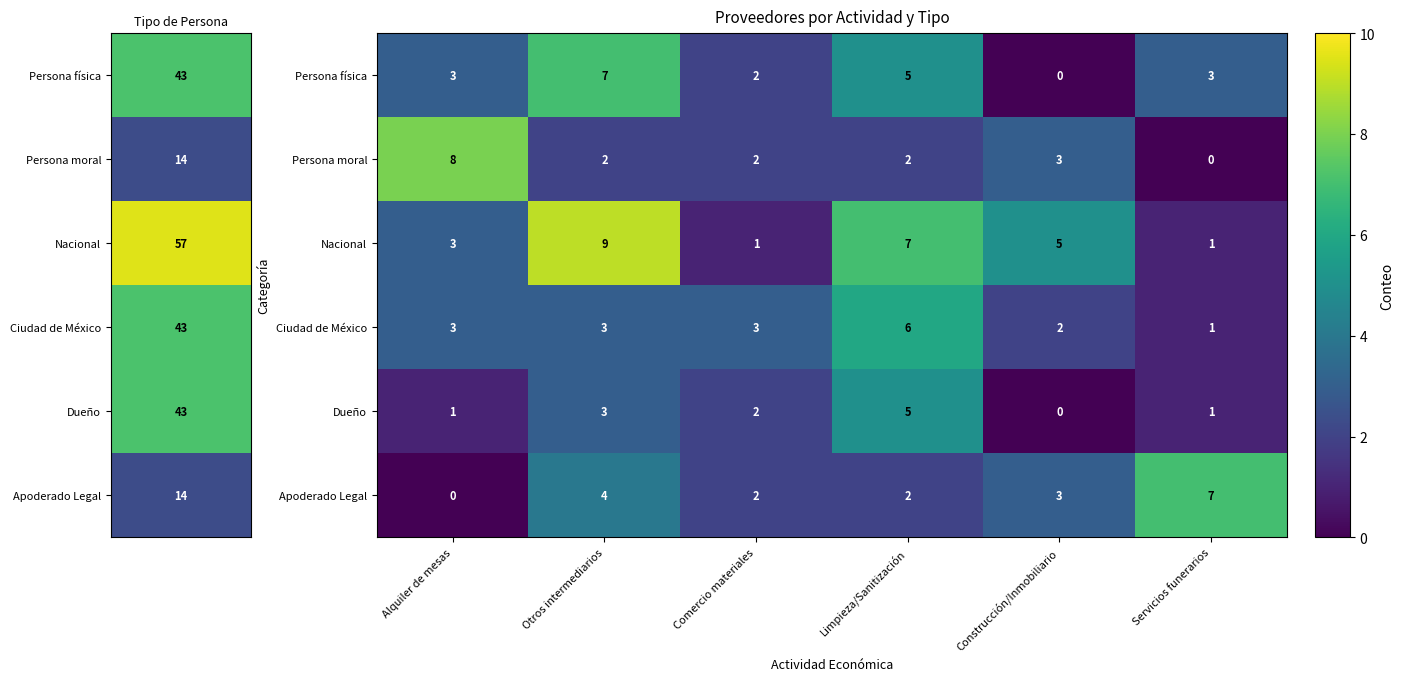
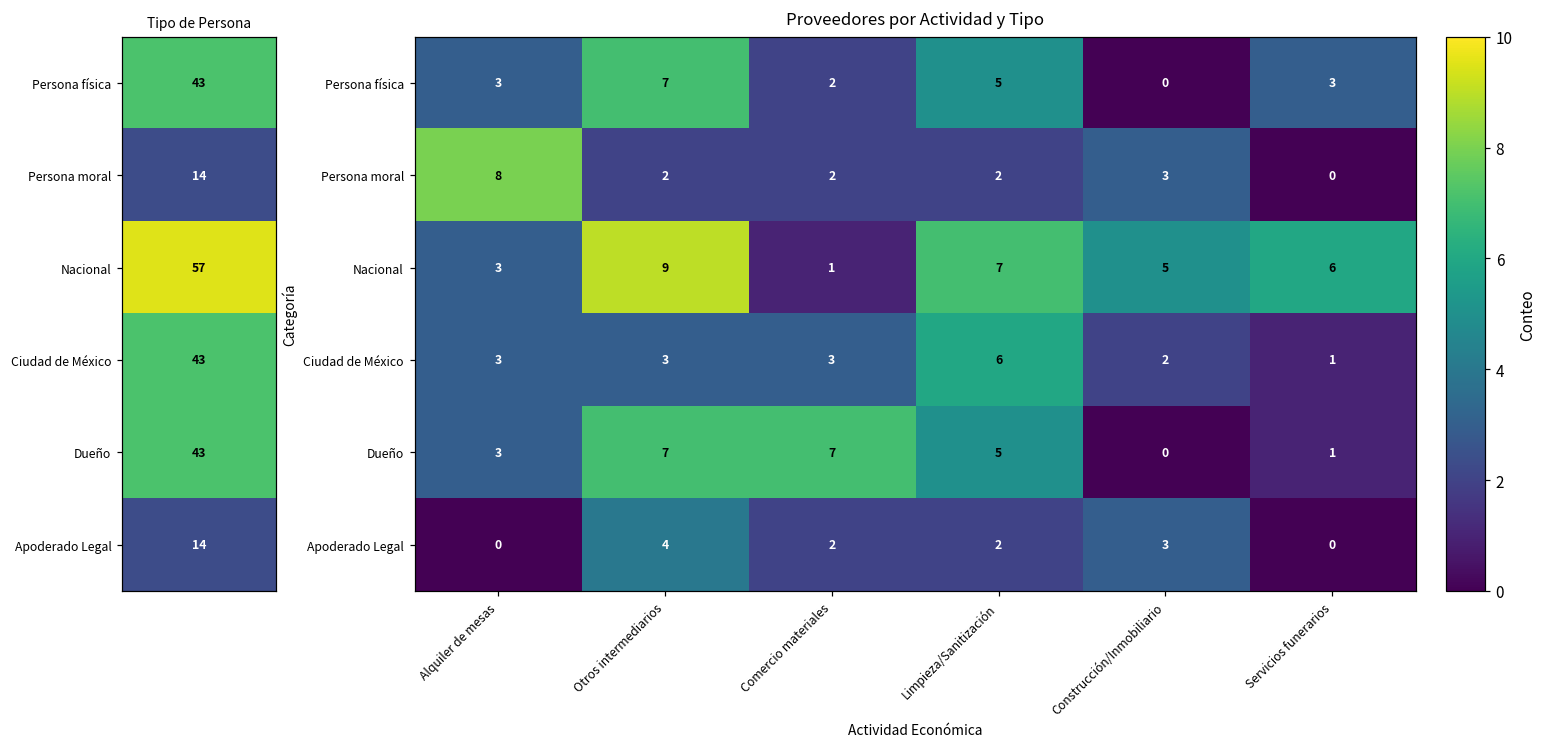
  {
    "Proveedores por Actividad y Tipo": {
      "Persona física": {
        "Alquiler de mesas": 3,
        "Otros intermediarios": 7,
        "Comercio materiales": 2,
        "Limpieza/Sanitización": 5,
        "Construcción/Inmobiliario": 0,
        "Servicios funerarios": 3
      },
      "Persona moral": {
        "Alquiler de mesas": 8,
        "Otros intermediarios": 2,
        "Comercio materiales": 2,
        "Limpieza/Sanitización": 2,
        "Construcción/Inmobiliario": 3,
        "Servicios funerarios": 0
      },
      "Nacional": {
        "Alquiler de mesas": 3,
        "Otros intermediarios": 9,
        "Comercio materiales": 1,
        "Limpieza/Sanitización": 7,
        "Construcción/Inmobiliario": 5,
-       "Servicios funerarios": 1
+       "Servicios funerarios": 6
      },
      "Ciudad de México": {
        "Alquiler de mesas": 3,
        "Otros intermediarios": 3,
        "Comercio materiales": 3,
        "Limpieza/Sanitización": 6,
        "Construcción/Inmobiliario": 2,
        "Servicios funerarios": 1
      },
      "Dueño": {
-       "Alquiler de mesas": 1,
-       "Otros intermediarios": 3,
-       "Comercio materiales": 2,
+       "Alquiler de mesas": 3,
+       "Otros intermediarios": 7,
+       "Comercio materiales": 7,
        "Limpieza/Sanitización": 5,
        "Construcción/Inmobiliario": 0,
        "Servicios funerarios": 1
      },
      "Apoderado Legal": {
        "Alquiler de mesas": 0,
        "Otros intermediarios": 4,
        "Comercio materiales": 2,
        "Limpieza/Sanitización": 2,
        "Construcción/Inmobiliario": 3,
-       "Servicios funerarios": 7
+       "Servicios funerarios": 0
      }
    }
  }
